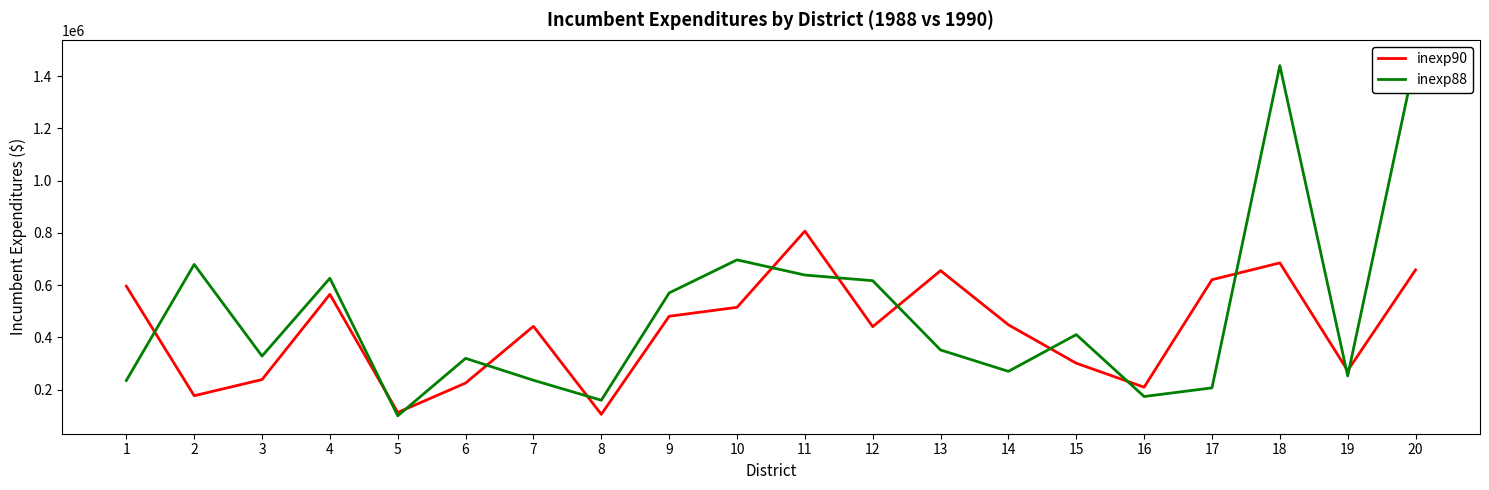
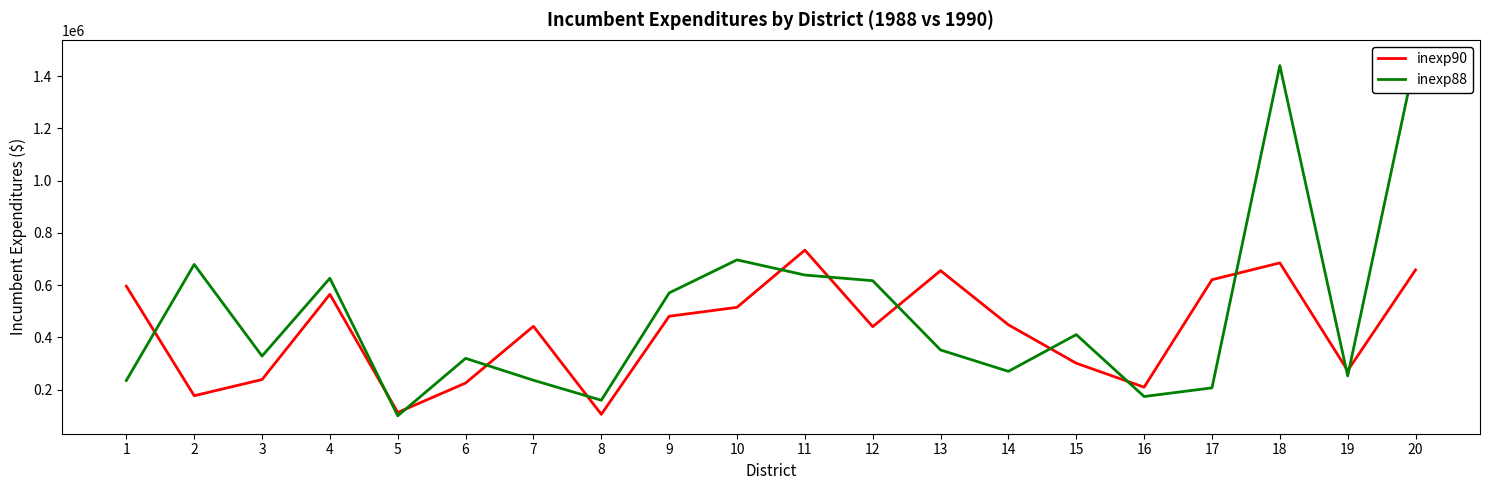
  {
    "inexp90": {
      "1": 600000,
      "2": 180000,
      "3": 240000,
      "4": 560000,
      "5": 110000,
      "6": 230000,
      "7": 440000,
      "8": 110000,
      "9": 480000,
      "10": 520000,
-     "11": 810000,
+     "11": 730000,
      "12": 440000,
      "13": 660000,
      "14": 450000,
      "15": 300000,
      "16": 210000,
      "17": 620000,
      "18": 690000,
      "19": 270000,
      "20": 660000
    },
    "inexp88": {
      "1": 230000,
      "2": 680000,
      "3": 330000,
      "4": 630000,
      "5": 100000,
      "6": 320000,
      "7": 240000,
      "8": 160000,
      "9": 570000,
      "10": 700000,
      "11": 640000,
      "12": 620000,
      "13": 350000,
      "14": 270000,
      "15": 410000,
      "16": 170000,
      "17": 210000,
      "18": 1440000,
      "19": 250000
    }
  }
